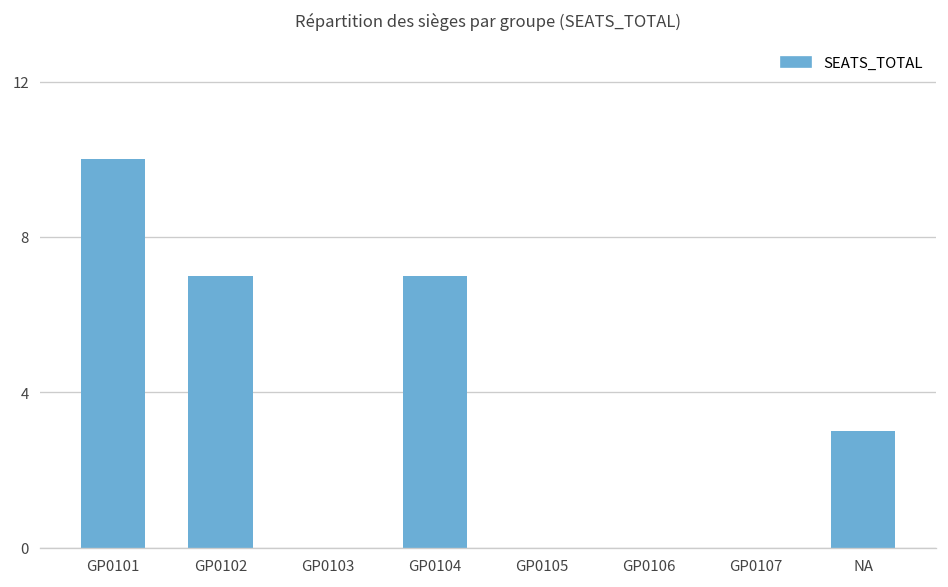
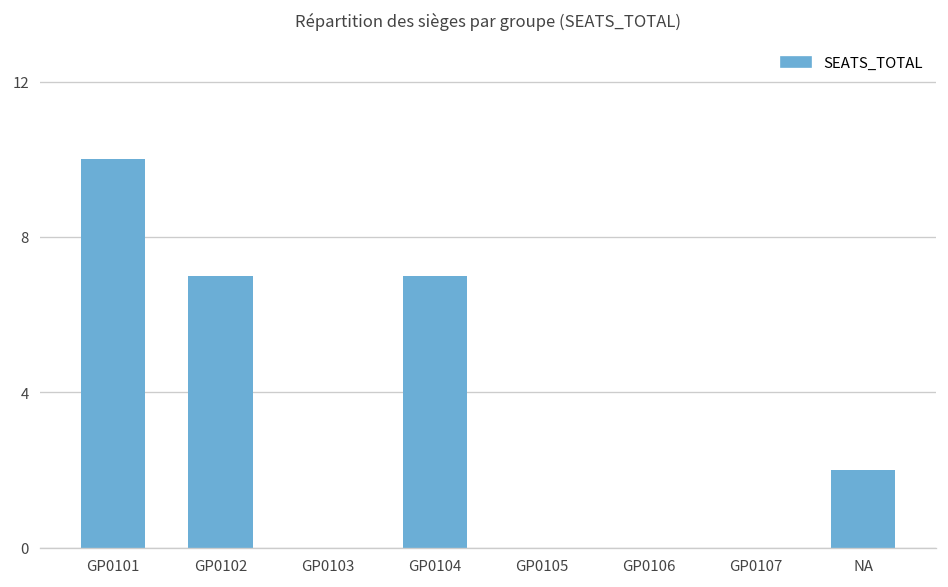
  {
    "GP0101": 10,
    "GP0102": 7,
    "GP0103": 0,
    "GP0104": 7,
    "GP0105": 0,
    "GP0106": 0,
    "GP0107": 0,
-   "NA": 3
+   "NA": 2
  }
